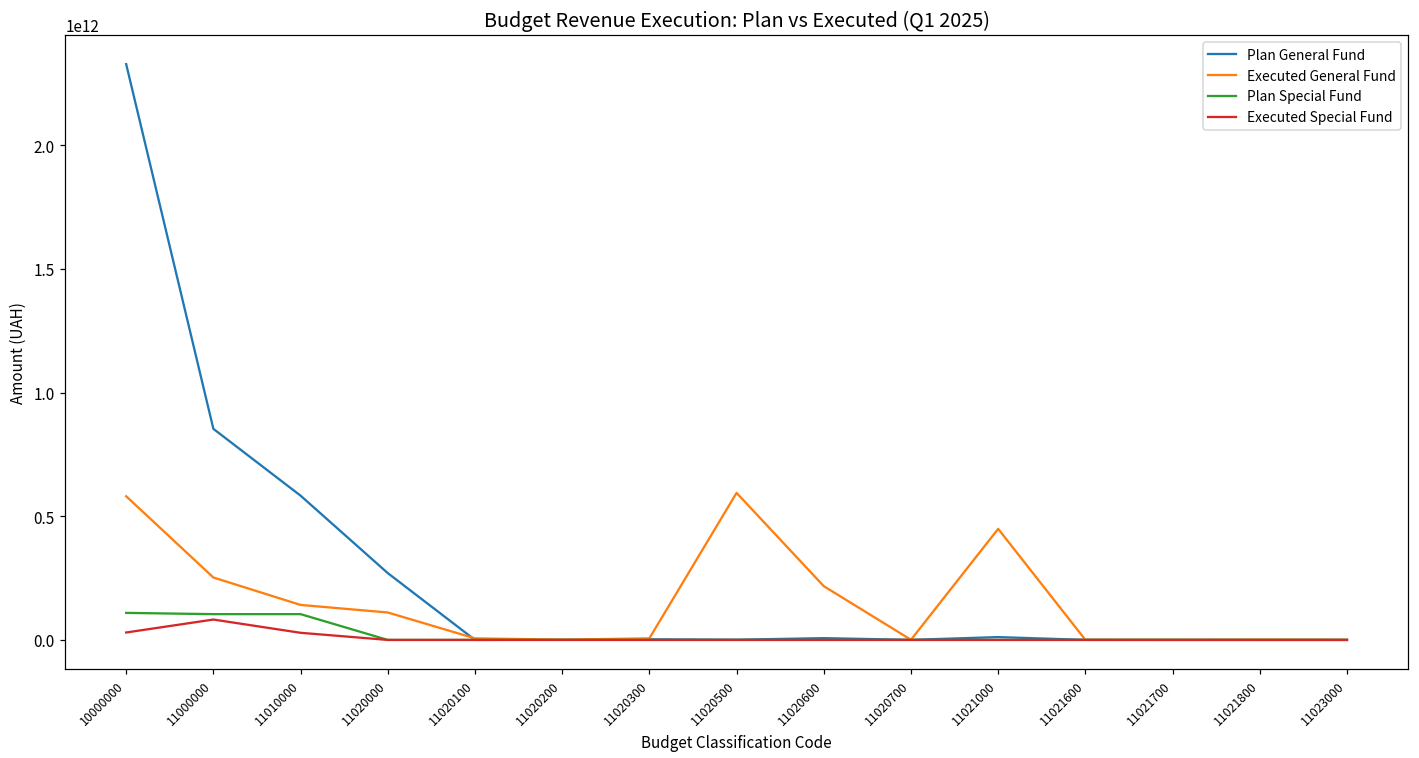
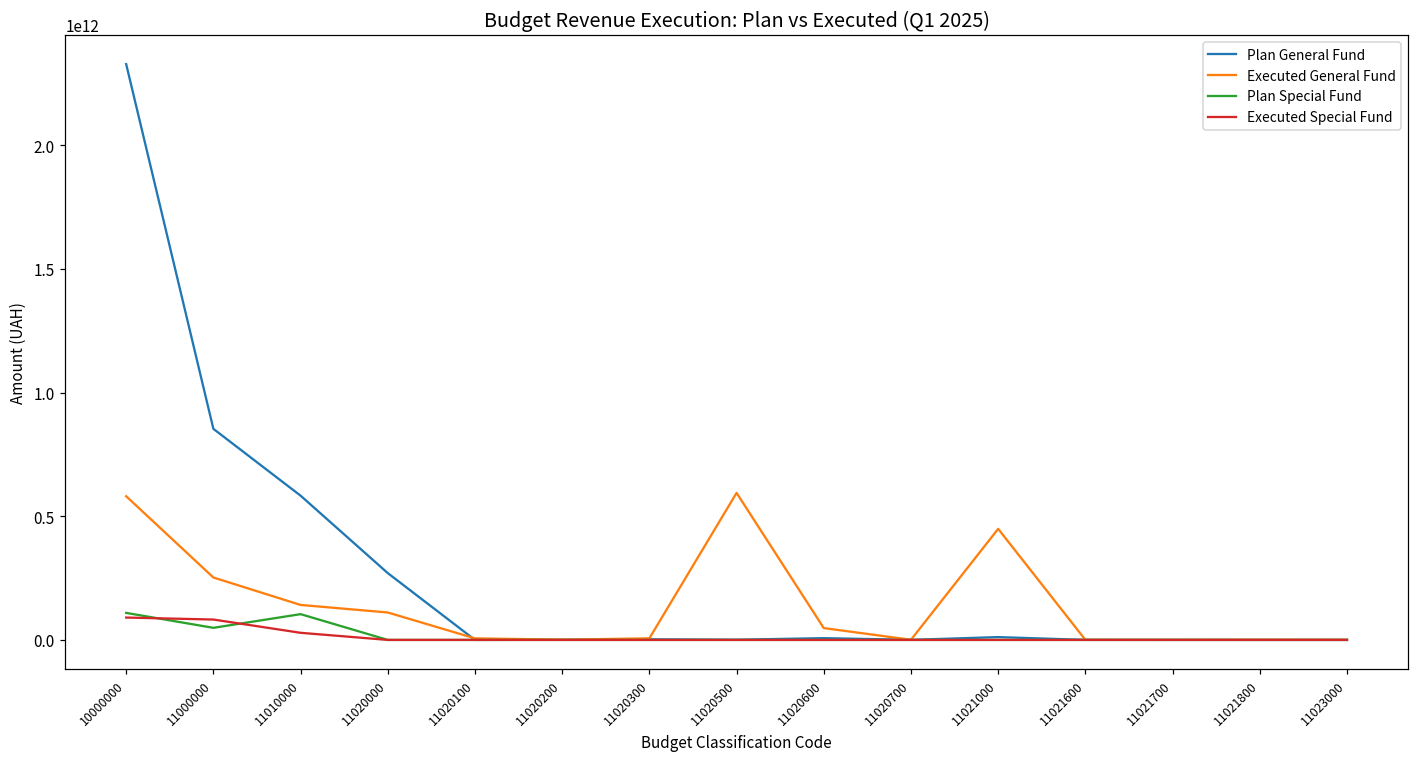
  {
    "Plan General Fund": {
      "10000000": 2330000000000,
      "11000000": 850000000000,
      "11010000": 580000000000,
      "11020000": 270000000000,
      "11021000": 10000000000
    },
    "Executed General Fund": {
      "10000000": 580000000000,
      "11000000": 250000000000,
      "11010000": 140000000000,
      "11020000": 110000000000,
      "11020500": 590000000000,
-     "11020600": 220000000000,
+     "11020600": 50000000000,
      "11021000": 450000000000
    },
    "Plan Special Fund": {
      "10000000": 110000000000,
-     "11000000": 100000000000,
+     "11000000": 50000000000,
      "11010000": 100000000000
    },
    "Executed Special Fund": {
-     "10000000": 30000000000,
+     "10000000": 90000000000,
      "11000000": 80000000000,
      "11010000": 30000000000
    }
  }
